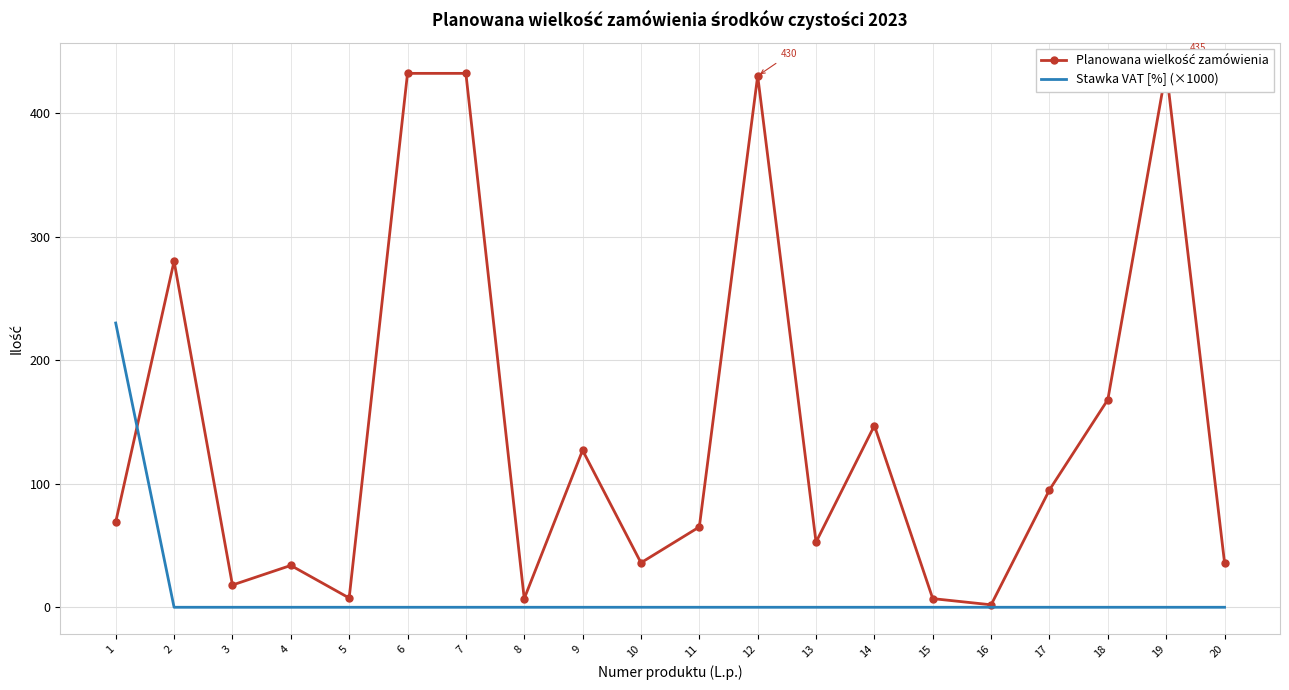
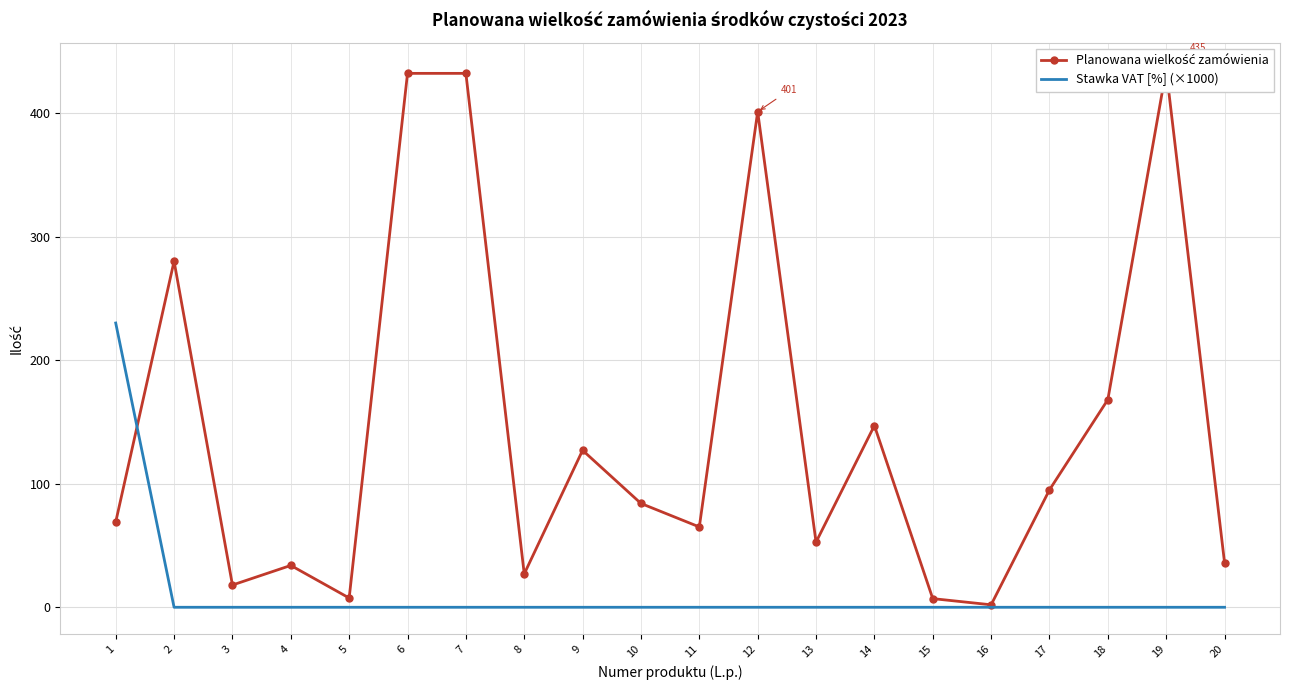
  {
    "Planowana wielkość zamówienia": {
-     "8": 7,
-     "10": 36,
-     "12": 430
+     "8": 27,
+     "10": 84,
+     "12": 401
    },
    "Stawka VAT [%] (×1000)": {
      "1": 230,
      "2": 0,
      "3": 0,
      "4": 0,
      "5": 0,
      "6": 0,
      "7": 0,
      "8": 0,
      "9": 0,
      "10": 0,
      "11": 0,
      "12": 0,
      "13": 0,
      "14": 0,
      "15": 0,
      "17": 0,
      "18": 0,
      "19": 0,
      "20": 0
    }
  }
